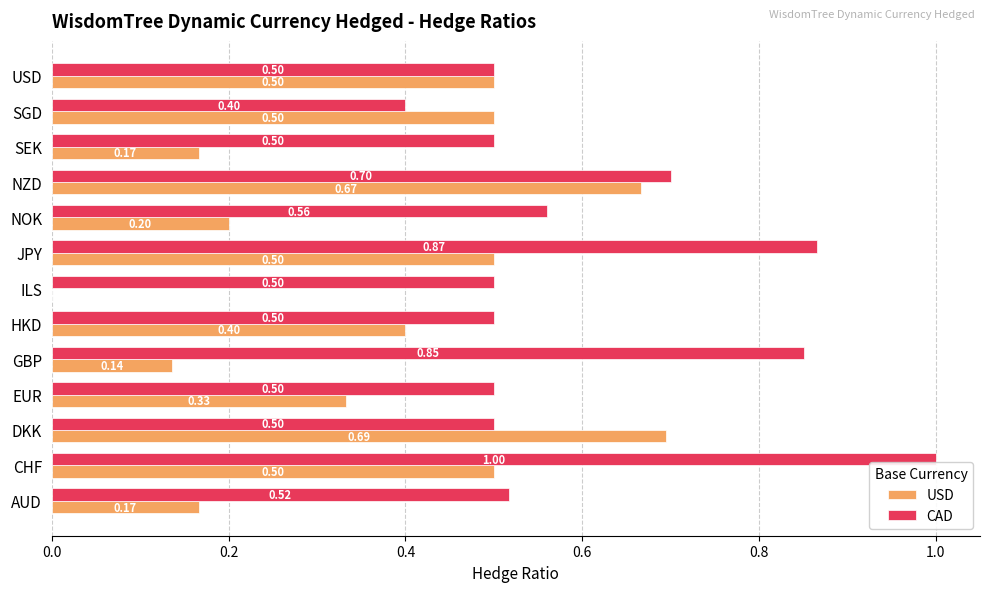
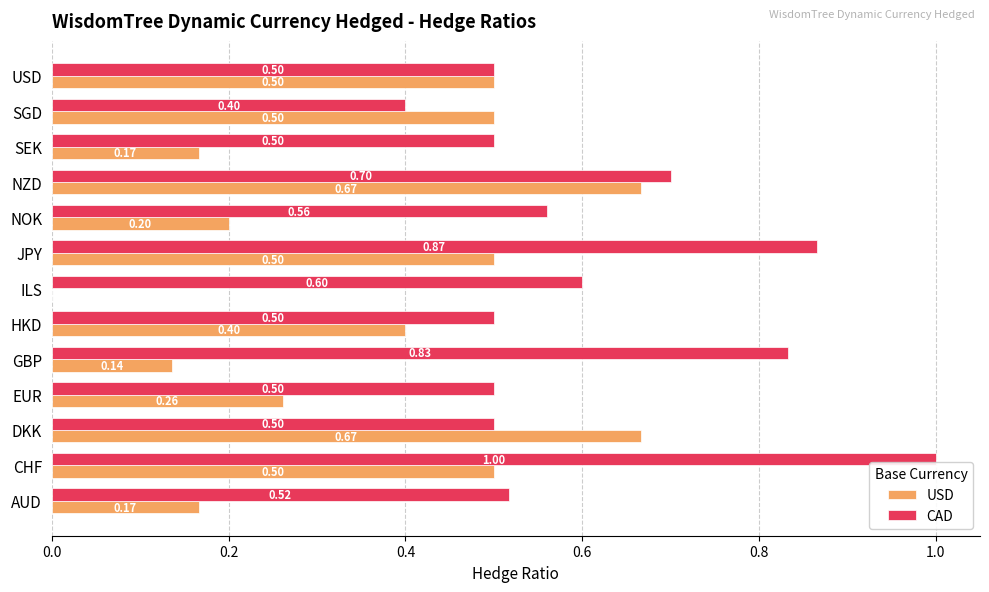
  {
    "USD": {
      "USD": 0.50,
      "SGD": 0.50,
      "SEK": 0.17,
      "NZD": 0.67,
      "NOK": 0.20,
      "JPY": 0.50,
      "HKD": 0.40,
      "GBP": 0.14,
-     "EUR": 0.33,
-     "DKK": 0.69,
+     "EUR": 0.26,
+     "DKK": 0.67,
      "CHF": 0.50,
      "AUD": 0.17
    },
    "CAD": {
      "USD": 0.50,
      "SGD": 0.40,
      "SEK": 0.50,
      "NZD": 0.70,
      "NOK": 0.56,
      "JPY": 0.87,
-     "ILS": 0.50,
+     "ILS": 0.60,
      "HKD": 0.50,
-     "GBP": 0.85,
+     "GBP": 0.83,
      "EUR": 0.50,
      "DKK": 0.50,
      "CHF": 1.00,
      "AUD": 0.52
    }
  }
